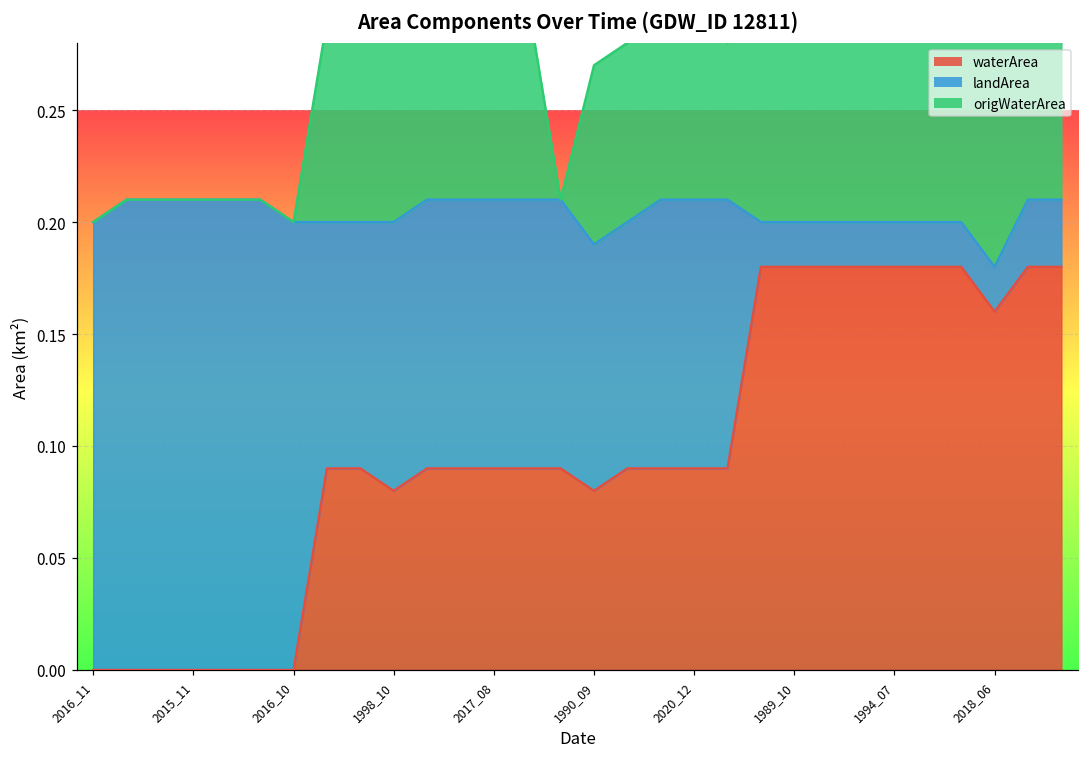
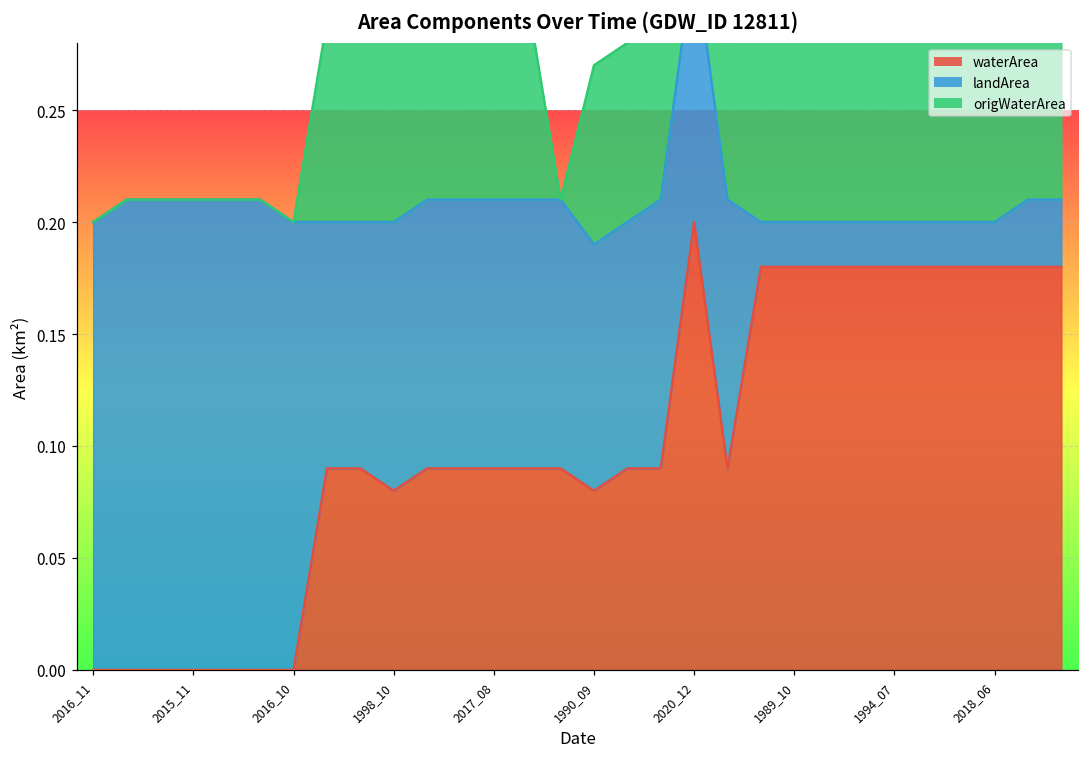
  {
    "waterArea": {
      "2016_11": 0.00,
      "2015_11": 0.00,
      "2016_10": 0.00,
      "1998_10": 0.08,
      "2017_08": 0.09,
      "1990_09": 0.08,
-     "2020_12": 0.09,
+     "2020_12": 0.20,
      "1989_10": 0.18,
      "1994_07": 0.18,
-     "2018_06": 0.16
+     "2018_06": 0.18
    },
    "landArea": {
      "1998_10": 0.12,
      "2017_08": 0.12,
      "1990_09": 0.11,
      "1989_10": 0.02,
      "1994_07": 0.02,
      "2018_06": 0.02
    },
    "origWaterArea": {
      "1990_09": 0.08
    }
  }
